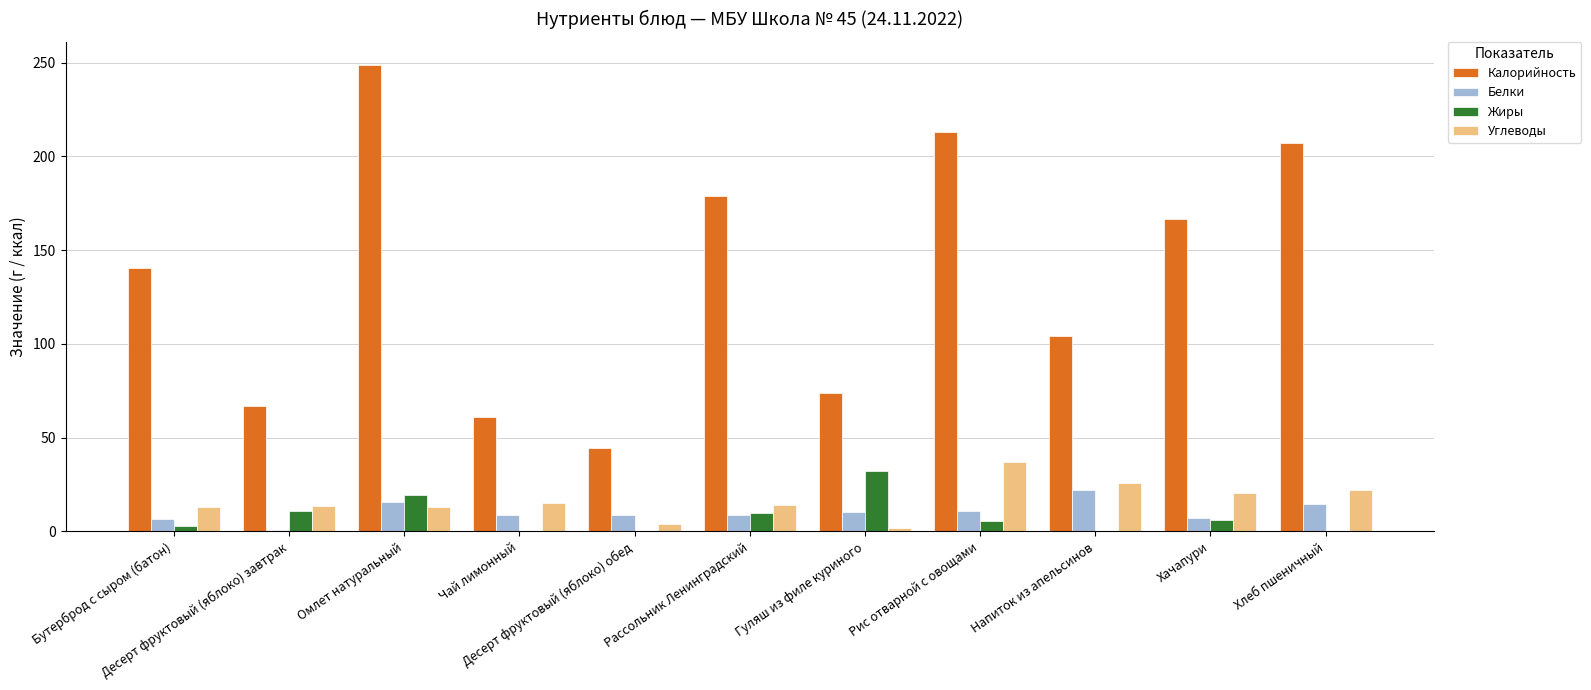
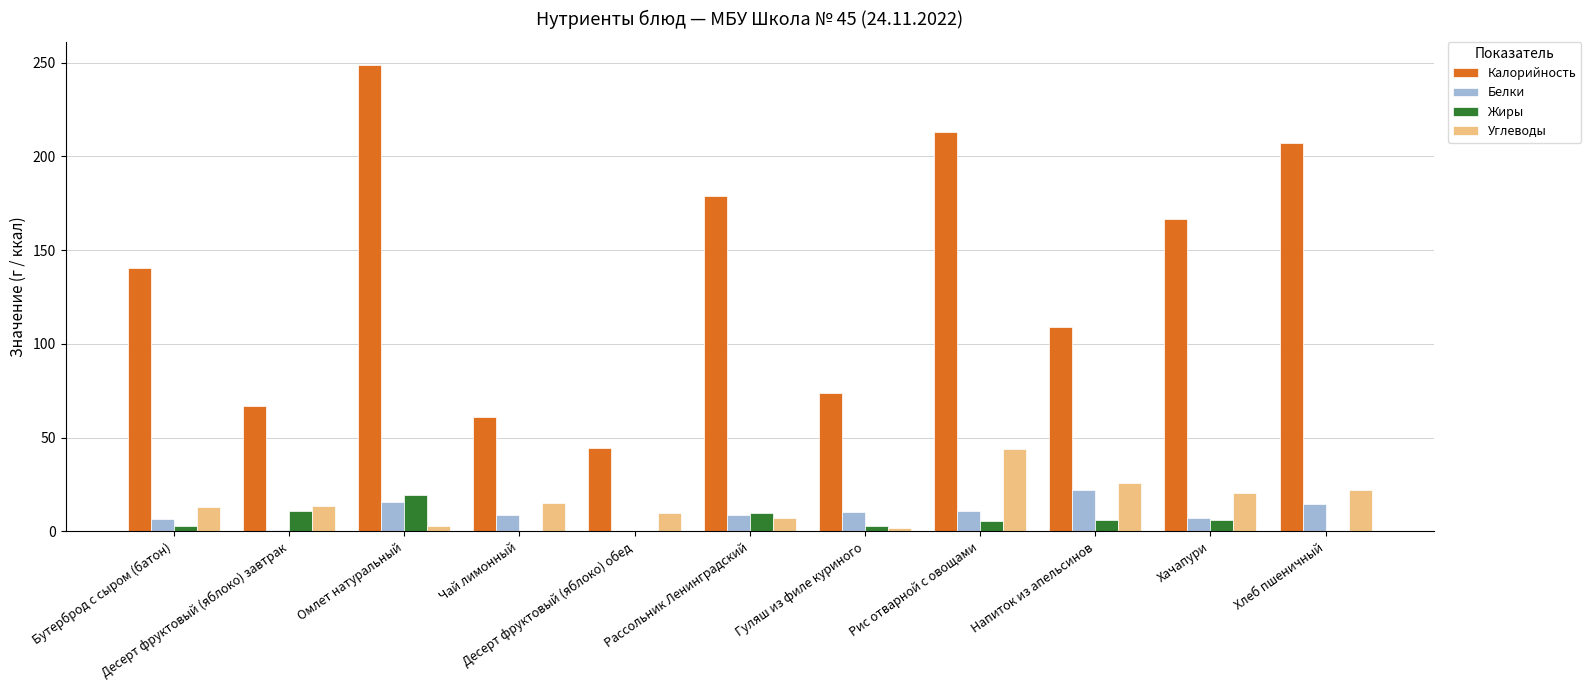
  {
    "Калорийность": {
      "Бутерброд с сыром (батон)": 141,
      "Десерт фруктовый (яблоко) завтрак": 67,
      "Омлет натуральный": 249,
      "Чай лимонный": 61,
      "Десерт фруктовый (яблоко) обед": 44,
      "Рассольник Ленинградский": 179,
      "Гуляш из филе куриного": 74,
      "Рис отварной с овощами": 213,
-     "Напиток из апельсинов": 104,
+     "Напиток из апельсинов": 109,
      "Хачапури": 167,
      "Хлеб пшеничный": 207
    },
    "Белки": {
      "Бутерброд с сыром (батон)": 7,
      "Омлет натуральный": 16,
      "Чай лимонный": 9,
-     "Десерт фруктовый (яблоко) обед": 9,
+     "Десерт фруктовый (яблоко) обед": 0,
      "Рассольник Ленинградский": 9,
      "Гуляш из филе куриного": 10,
      "Рис отварной с овощами": 11,
      "Напиток из апельсинов": 22,
      "Хачапури": 7,
      "Хлеб пшеничный": 15
    },
    "Жиры": {
      "Бутерброд с сыром (батон)": 3,
      "Десерт фруктовый (яблоко) завтрак": 11,
      "Омлет натуральный": 19,
      "Рассольник Ленинградский": 10,
-     "Гуляш из филе куриного": 32,
+     "Гуляш из филе куриного": 3,
      "Рис отварной с овощами": 6,
-     "Напиток из апельсинов": 0,
+     "Напиток из апельсинов": 6,
      "Хачапури": 6
    },
    "Углеводы": {
      "Бутерброд с сыром (батон)": 13,
      "Десерт фруктовый (яблоко) завтрак": 14,
-     "Омлет натуральный": 13,
+     "Омлет натуральный": 3,
      "Чай лимонный": 15,
-     "Десерт фруктовый (яблоко) обед": 4,
-     "Рассольник Ленинградский": 14,
+     "Десерт фруктовый (яблоко) обед": 10,
+     "Рассольник Ленинградский": 7,
      "Гуляш из филе куриного": 2,
-     "Рис отварной с овощами": 37,
+     "Рис отварной с овощами": 44,
      "Напиток из апельсинов": 26,
      "Хачапури": 20,
      "Хлеб пшеничный": 22
    }
  }
